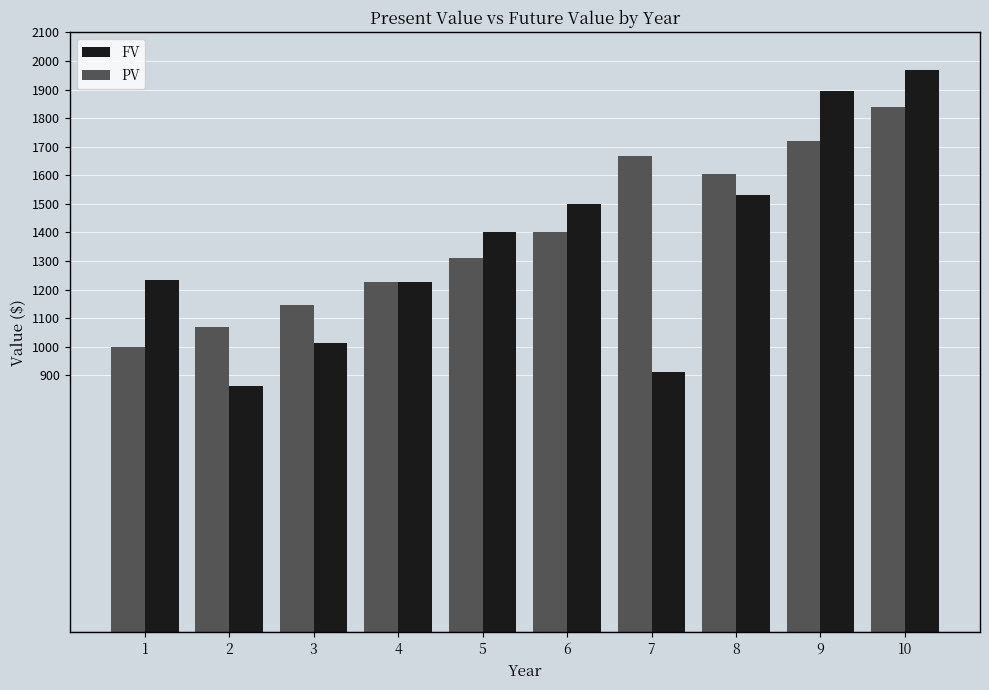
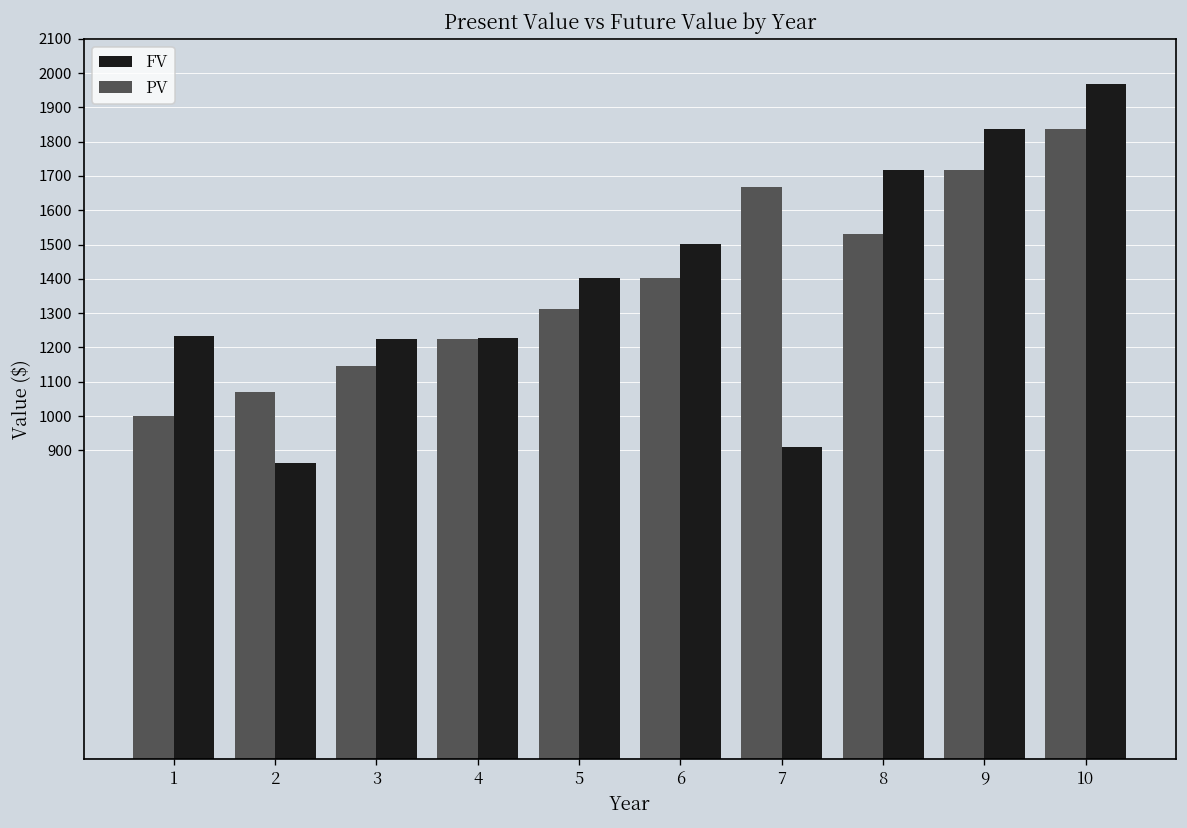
  {
    "FV": {
      "1": 1230,
      "2": 860,
-     "3": 1010,
+     "3": 1230,
      "4": 1230,
      "5": 1400,
      "6": 1500,
      "7": 910,
-     "8": 1530,
-     "9": 1900,
+     "8": 1720,
+     "9": 1840,
      "10": 1970
    },
    "PV": {
      "1": 1000,
      "2": 1070,
      "3": 1140,
      "4": 1230,
      "5": 1310,
      "6": 1400,
      "7": 1670,
-     "8": 1610,
+     "8": 1530,
      "9": 1720,
      "10": 1840
    }
  }
